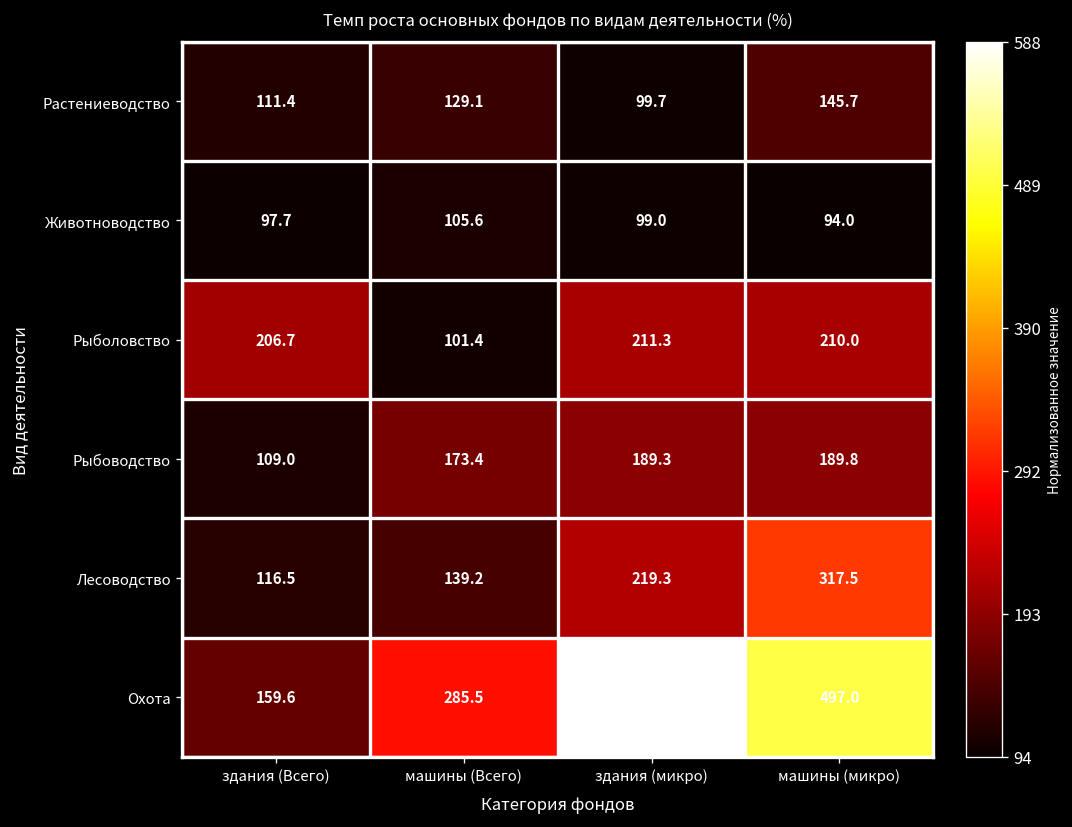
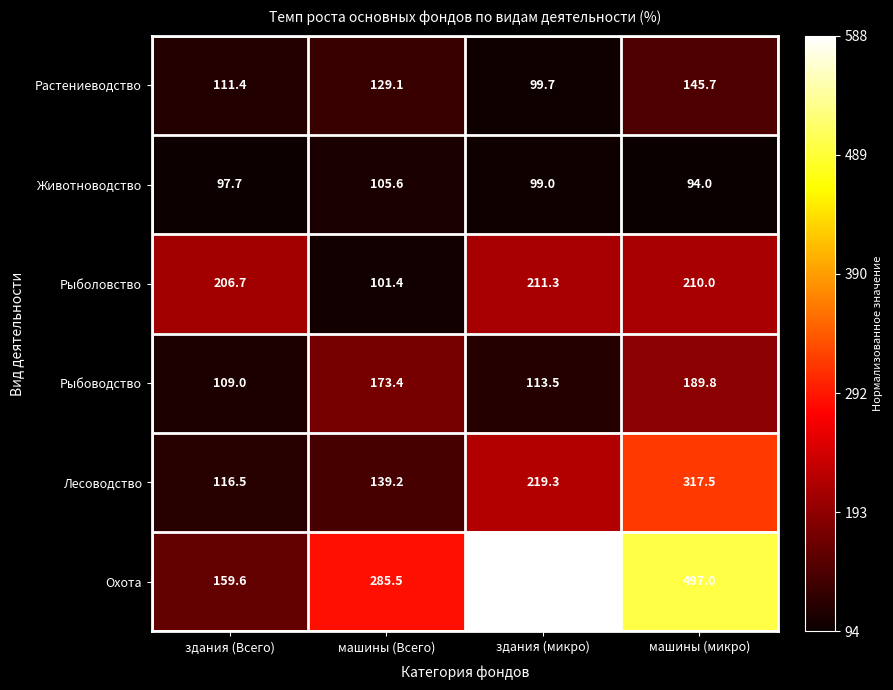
  {
    "Растениеводство": {
      "здания (Всего)": 111.4,
      "машины (Всего)": 129.1,
      "здания (микро)": 99.7,
      "машины (микро)": 145.7
    },
    "Животноводство": {
      "здания (Всего)": 97.7,
      "машины (Всего)": 105.6,
      "здания (микро)": 99.0,
      "машины (микро)": 94.0
    },
    "Рыболовство": {
      "здания (Всего)": 206.7,
      "машины (Всего)": 101.4,
      "здания (микро)": 211.3,
      "машины (микро)": 210.0
    },
    "Рыбоводство": {
      "здания (Всего)": 109.0,
      "машины (Всего)": 173.4,
-     "здания (микро)": 189.3,
+     "здания (микро)": 113.5,
      "машины (микро)": 189.8
    },
    "Лесоводство": {
      "здания (Всего)": 116.5,
      "машины (Всего)": 139.2,
      "здания (микро)": 219.3,
      "машины (микро)": 317.5
    },
    "Охота": {
      "здания (Всего)": 159.6,
      "машины (Всего)": 285.5,
      "машины (микро)": 497.0
    }
  }
